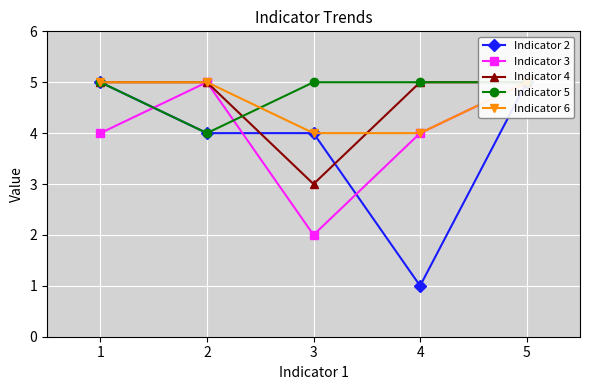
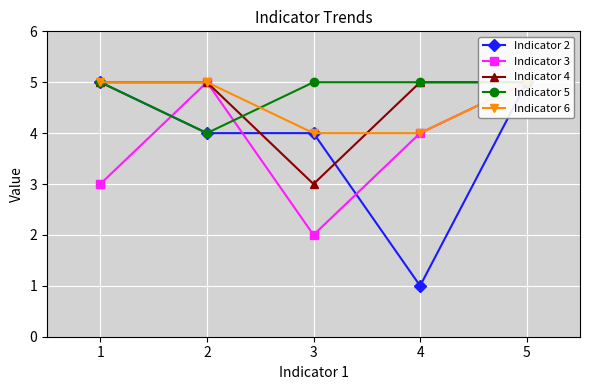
  {
    "Indicator 2": {
      "4": 1
    },
    "Indicator 3": {
-     "1": 4,
+     "1": 3,
      "3": 2
    },
    "Indicator 4": {
      "3": 3
    },
    "Indicator 5": {
      "3": 5
    }
  }
